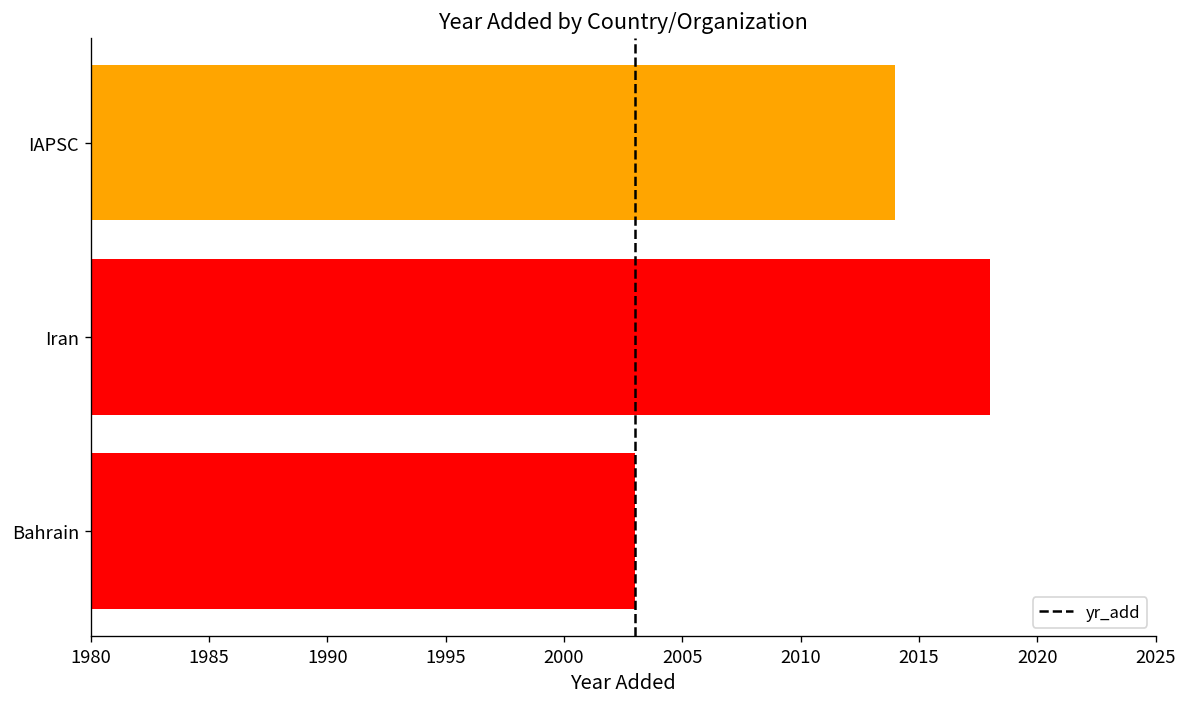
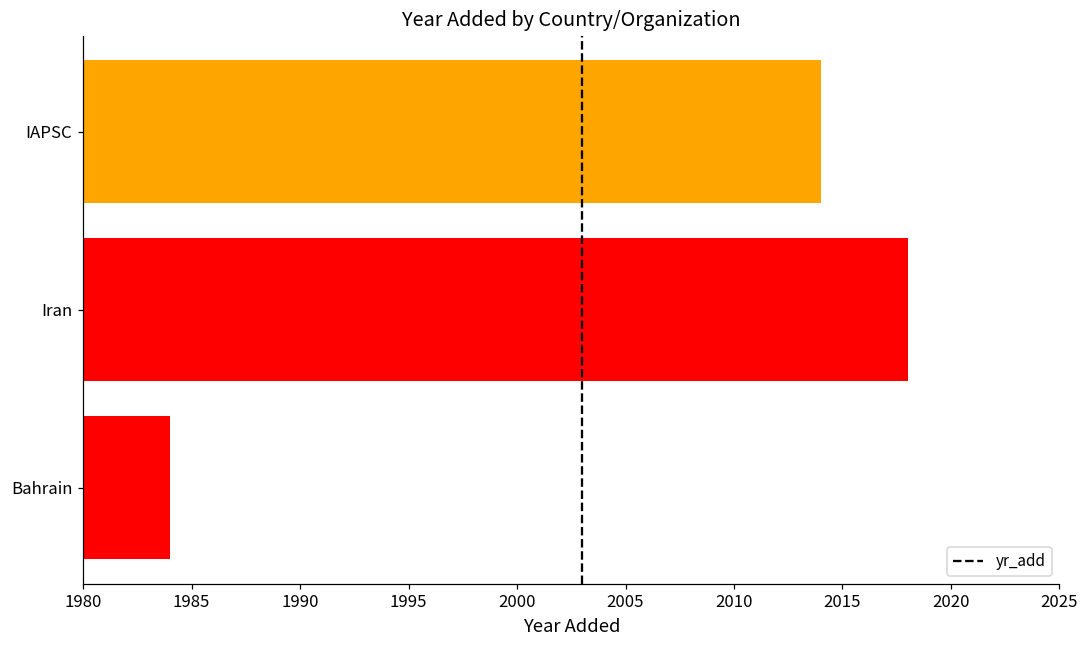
  {
    "IAPSC": 2014,
    "Iran": 2018,
-   "Bahrain": 2003
+   "Bahrain": 1984
  }
